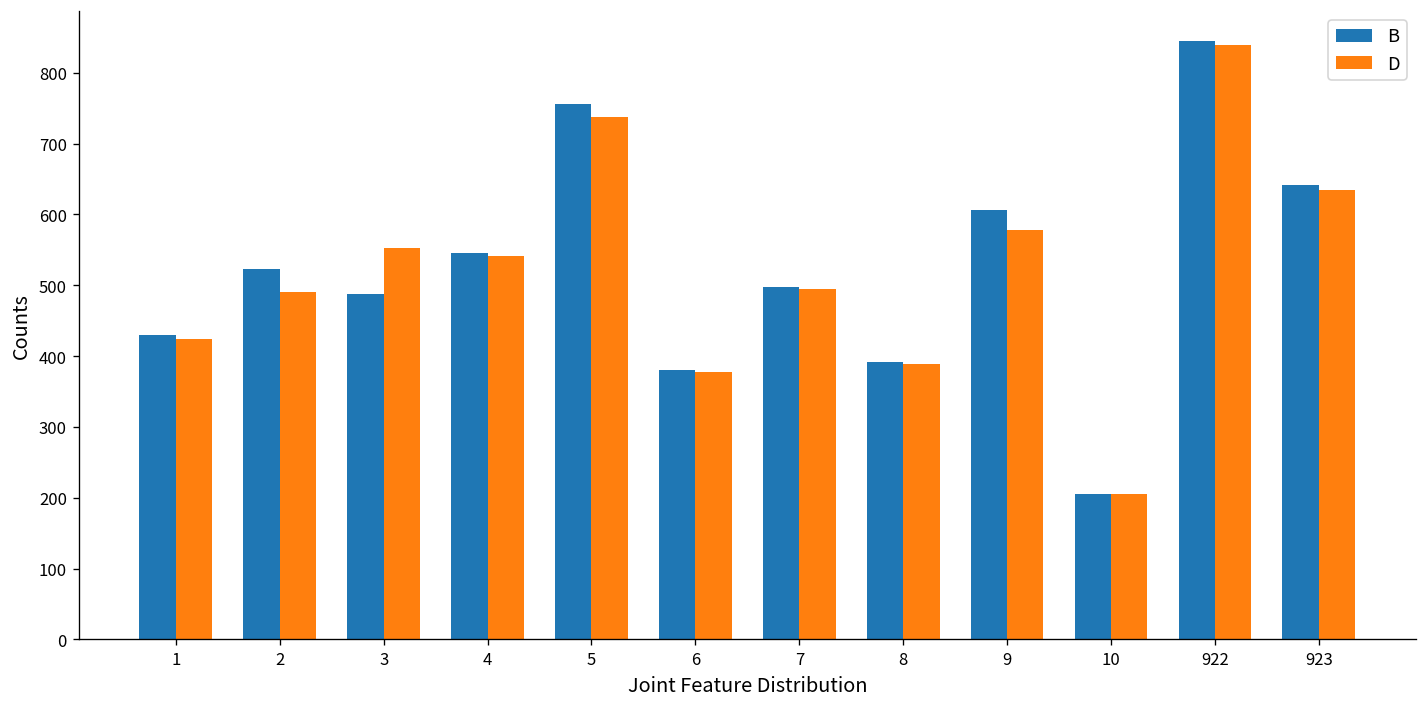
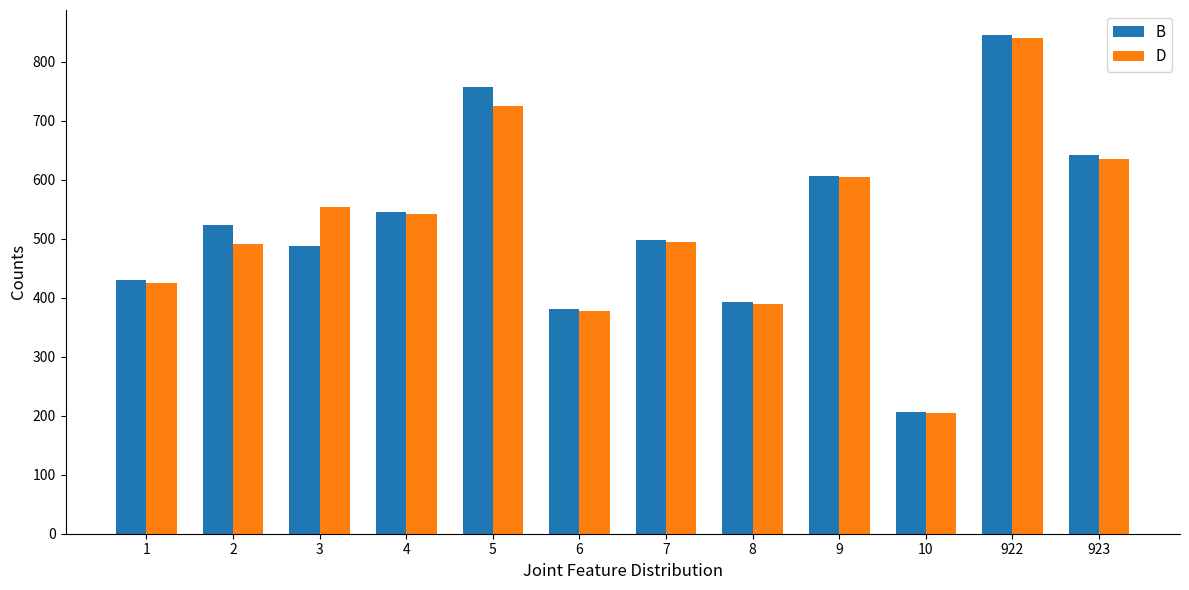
  {
    "B": {
      "1": 430,
      "2": 520,
      "3": 490,
      "4": 550,
      "5": 760,
      "6": 380,
      "7": 500,
      "8": 390,
      "9": 610,
      "10": 210,
      "922": 850,
      "923": 640
    },
    "D": {
      "1": 420,
      "2": 490,
      "3": 550,
      "4": 540,
-     "5": 740,
+     "5": 720,
      "6": 380,
      "7": 500,
      "8": 390,
-     "9": 580,
+     "9": 600,
      "10": 210,
      "922": 840,
      "923": 640
    }
  }
